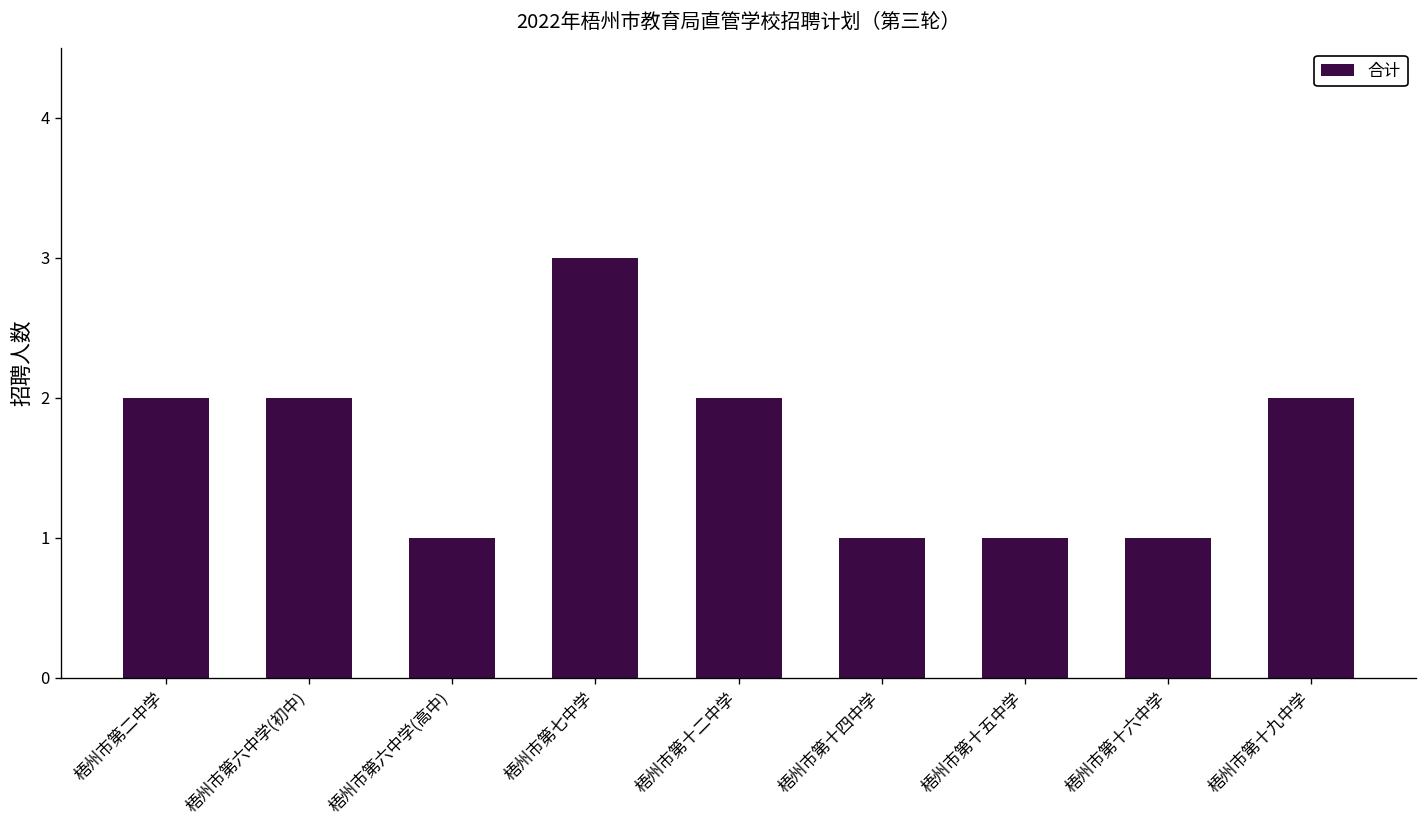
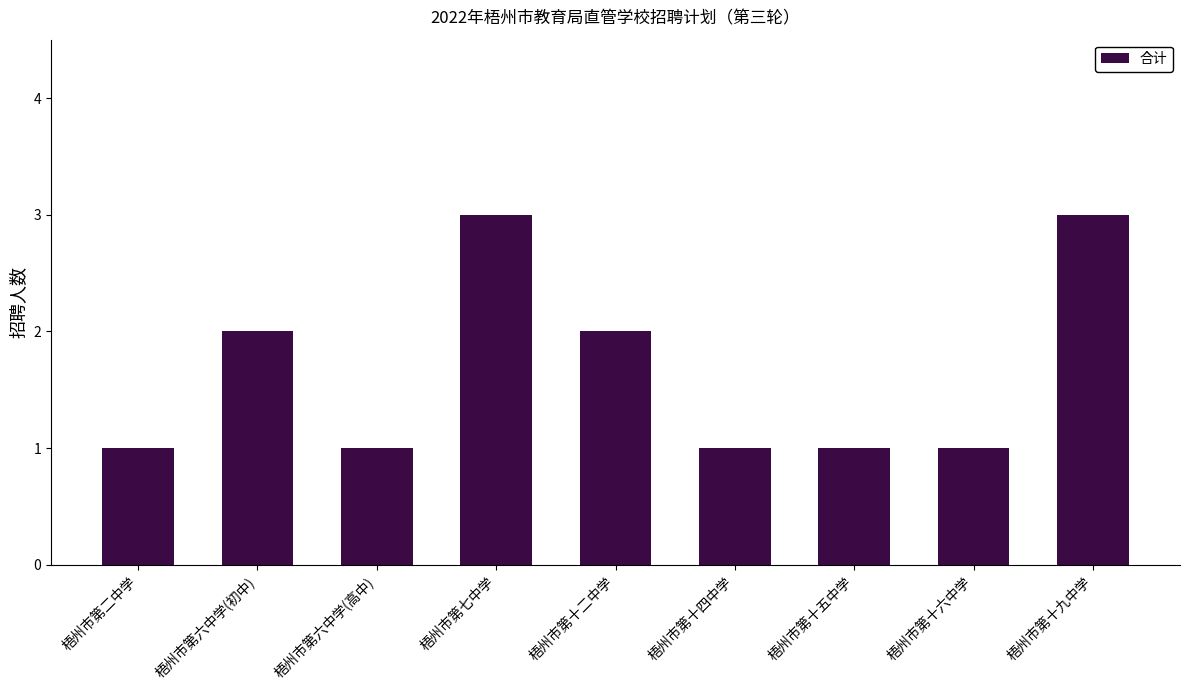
  {
-   "梧州市第二中学": 2,
+   "梧州市第二中学": 1,
    "梧州市第六中学(初中)": 2,
    "梧州市第六中学(高中)": 1,
    "梧州市第七中学": 3,
    "梧州市第十二中学": 2,
    "梧州市第十四中学": 1,
    "梧州市第十五中学": 1,
    "梧州市第十六中学": 1,
-   "梧州市第十九中学": 2
+   "梧州市第十九中学": 3
  }
